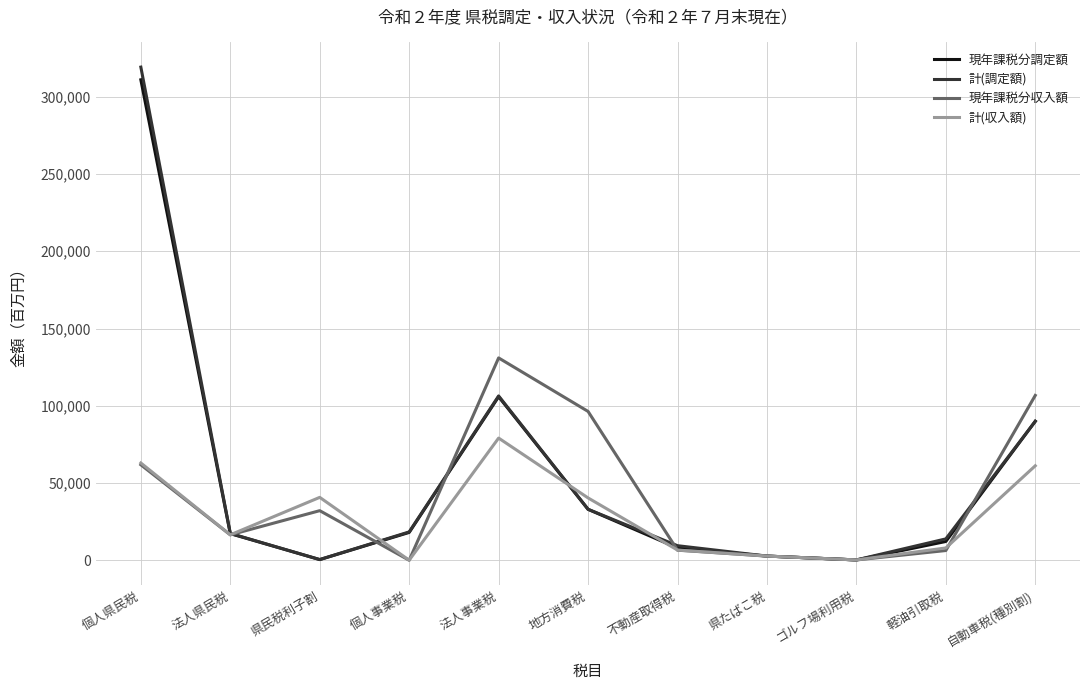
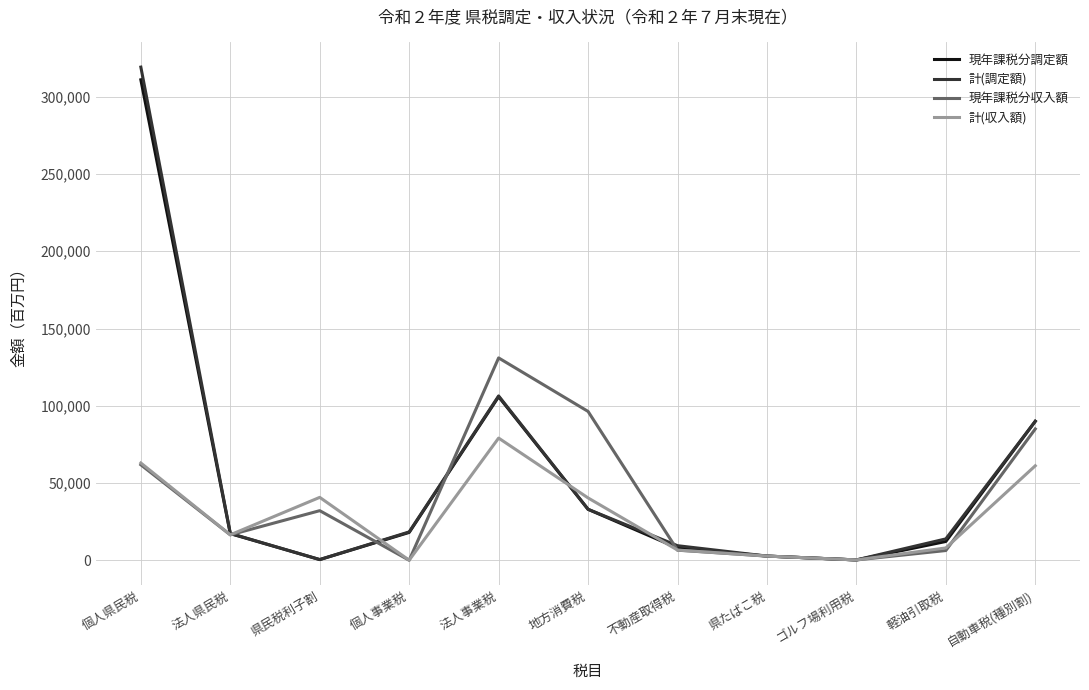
  {
    "現年課税分収入額": {
      "県民税利子割": "32,000",
      "法人事業税": "131,000",
      "地方消費税": "96,000",
      "軽油引取税": "6,000",
-     "自動車税(種別割)": "107,000"
+     "自動車税(種別割)": "85,000"
    },
    "計(収入額)": {
      "県民税利子割": "41,000",
      "法人事業税": "79,000",
      "地方消費税": "40,000",
      "軽油引取税": "8,000",
      "自動車税(種別割)": "61,000"
    }
  }
